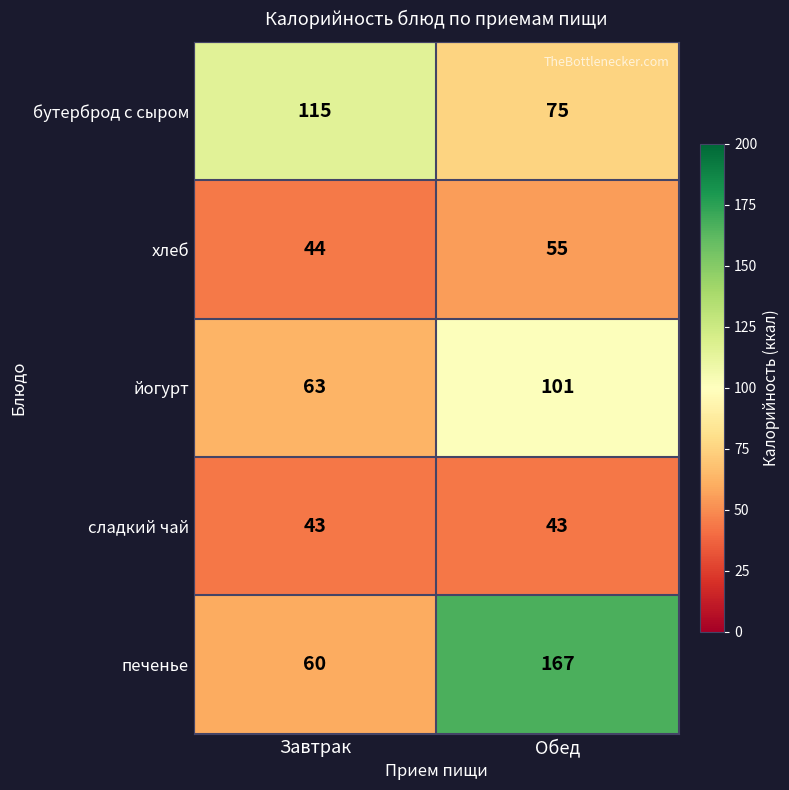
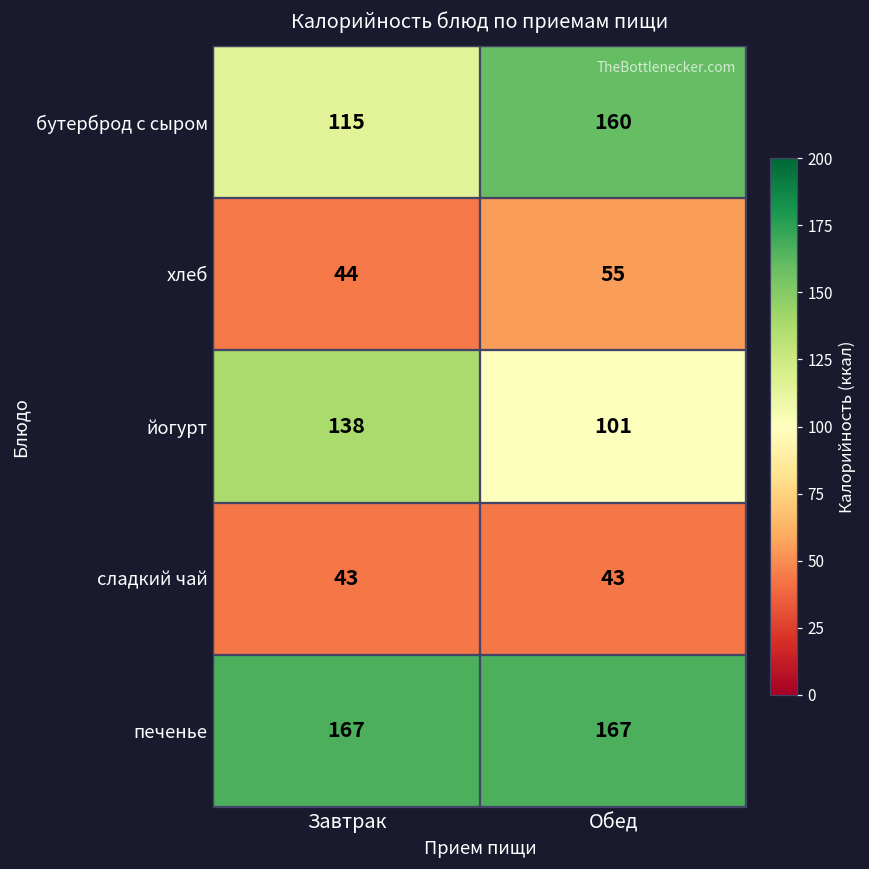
  {
    "бутерброд с сыром": {
      "Завтрак": 115,
-     "Обед": 75
+     "Обед": 160
    },
    "хлеб": {
      "Завтрак": 44,
      "Обед": 55
    },
    "йогурт": {
-     "Завтрак": 63,
+     "Завтрак": 138,
      "Обед": 101
    },
    "сладкий чай": {
      "Завтрак": 43,
      "Обед": 43
    },
    "печенье": {
-     "Завтрак": 60,
+     "Завтрак": 167,
      "Обед": 167
    }
  }
